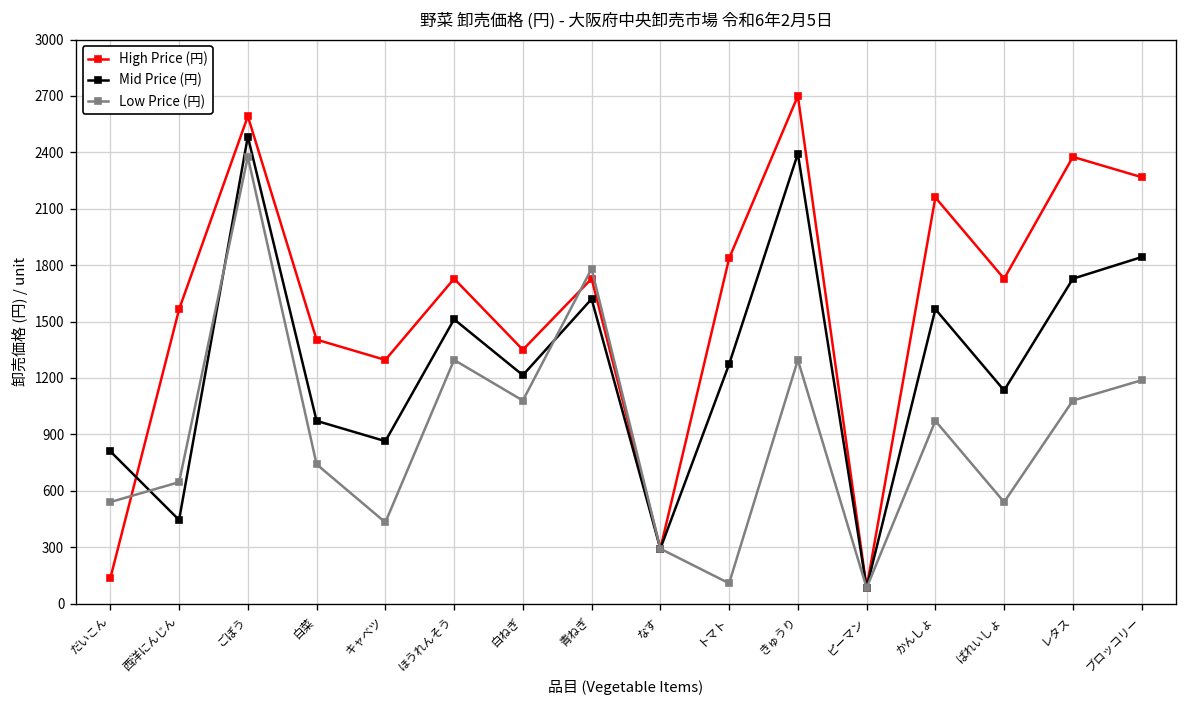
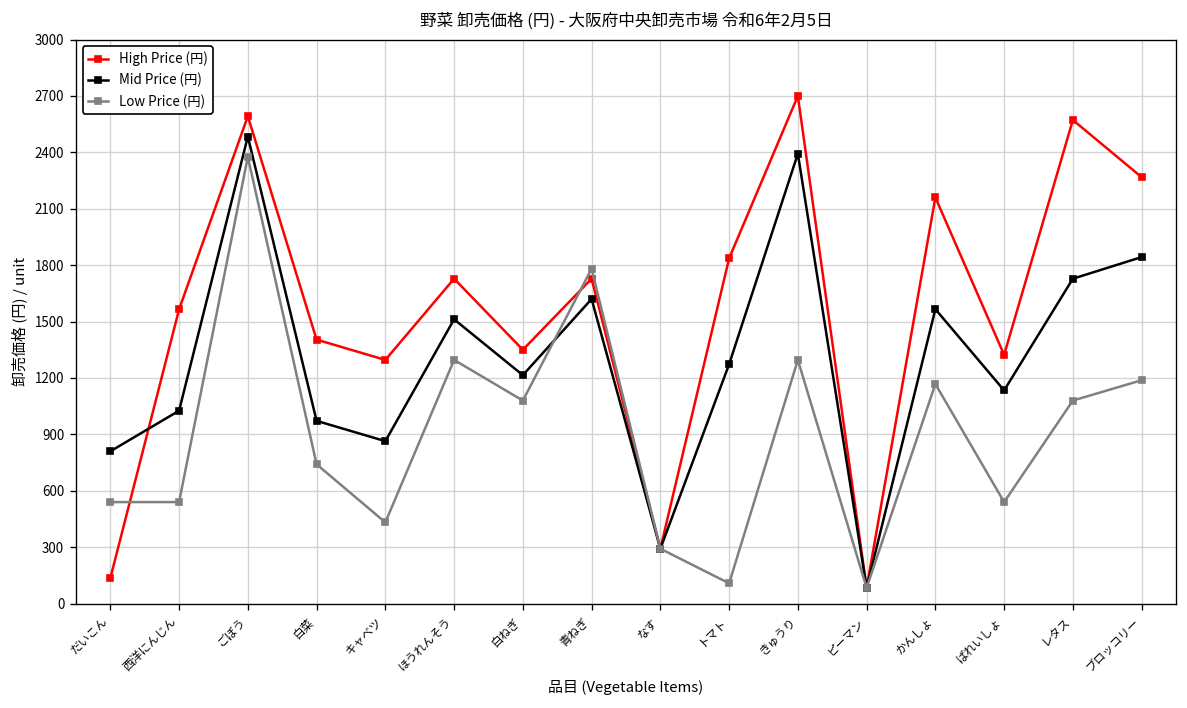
  {
    "High Price (円)": {
      "だいこん": 140,
      "西洋にんじん": 1570,
      "ごぼう": 2590,
      "白菜": 1400,
      "キャベツ": 1300,
      "ほうれんそう": 1730,
      "白ねぎ": 1350,
      "青ねぎ": 1730,
      "トマト": 1840,
      "きゅうり": 2700,
      "かんしょ": 2160,
-     "ばれいしょ": 1730,
-     "レタス": 2380,
+     "ばれいしょ": 1320,
+     "レタス": 2570,
      "ブロッコリー": 2270
    },
    "Mid Price (円)": {
      "だいこん": 810,
-     "西洋にんじん": 450,
+     "西洋にんじん": 1030,
      "ごぼう": 2480,
      "白菜": 970,
      "キャベツ": 860,
      "ほうれんそう": 1510,
      "白ねぎ": 1220,
      "青ねぎ": 1620,
      "トマト": 1270,
      "きゅうり": 2390,
      "かんしょ": 1570,
      "ばれいしょ": 1130,
      "レタス": 1730,
      "ブロッコリー": 1840
    },
    "Low Price (円)": {
      "だいこん": 540,
-     "西洋にんじん": 650,
+     "西洋にんじん": 540,
      "ごぼう": 2380,
      "白菜": 740,
      "キャベツ": 430,
      "ほうれんそう": 1300,
      "白ねぎ": 1080,
      "青ねぎ": 1780,
      "トマト": 110,
      "きゅうり": 1300,
-     "かんしょ": 970,
+     "かんしょ": 1170,
      "ばれいしょ": 540,
      "レタス": 1080,
      "ブロッコリー": 1190
    }
  }
